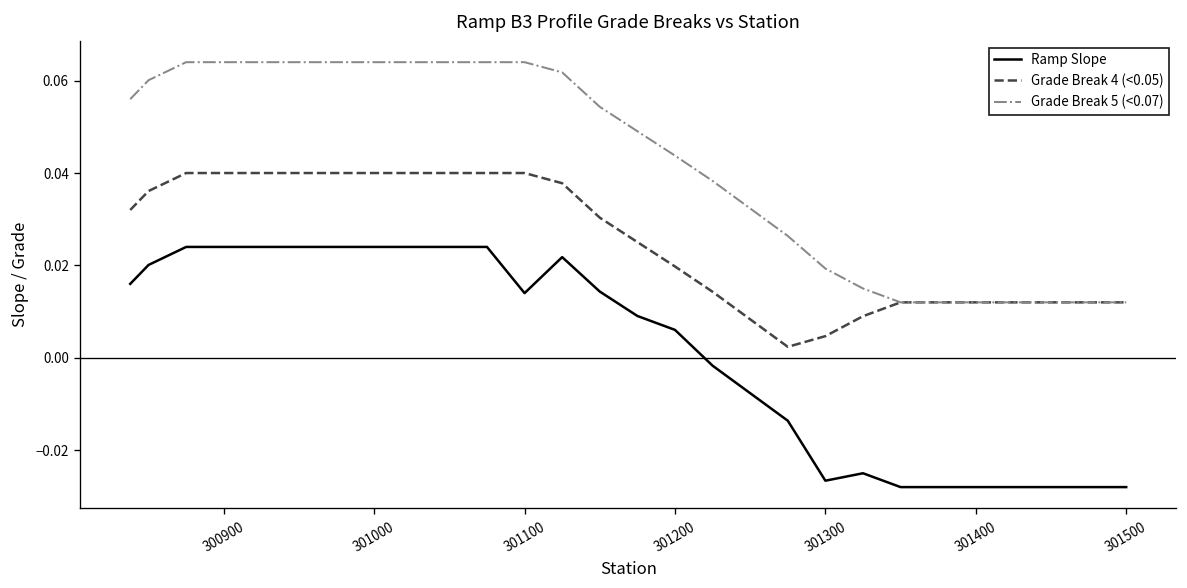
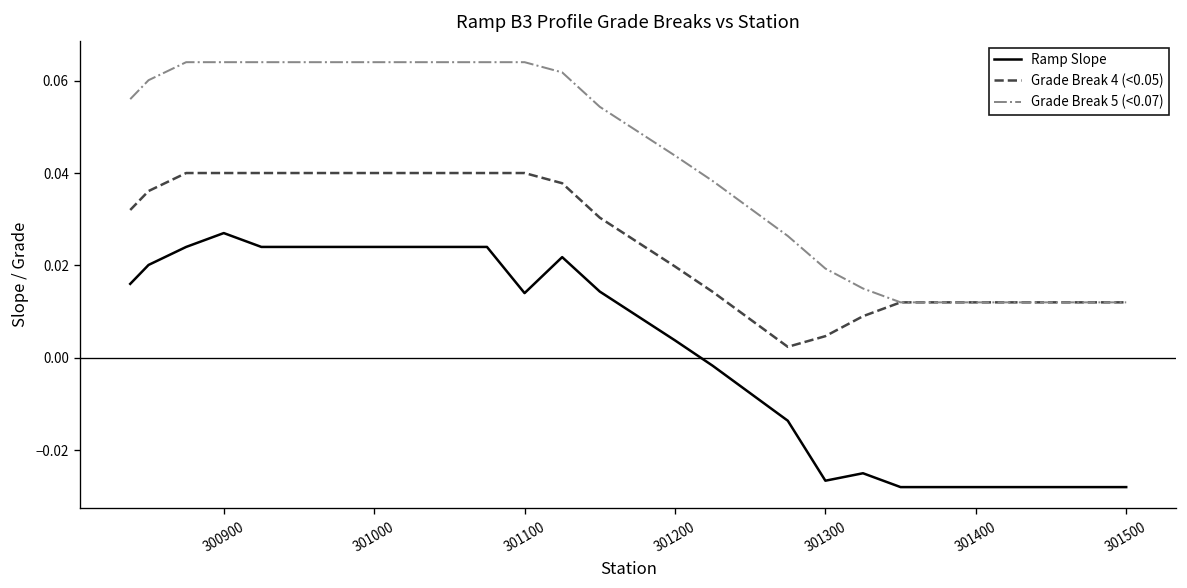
  {
    "Ramp Slope": {
-     "300900": 0.024,
+     "300900": 0.027,
      "301000": 0.024,
      "301100": 0.014,
-     "301200": 0.006,
+     "301200": 0.004,
      "301300": -0.027,
      "301400": -0.028,
      "301500": -0.028
    },
    "Grade Break 4 (<0.05)": {
      "300900": 0.040,
      "301000": 0.040,
      "301100": 0.040,
      "301200": 0.020,
      "301300": 0.005
    },
    "Grade Break 5 (<0.07)": {
      "300900": 0.064,
      "301000": 0.064,
      "301100": 0.064,
      "301200": 0.044,
      "301300": 0.019
    }
  }
